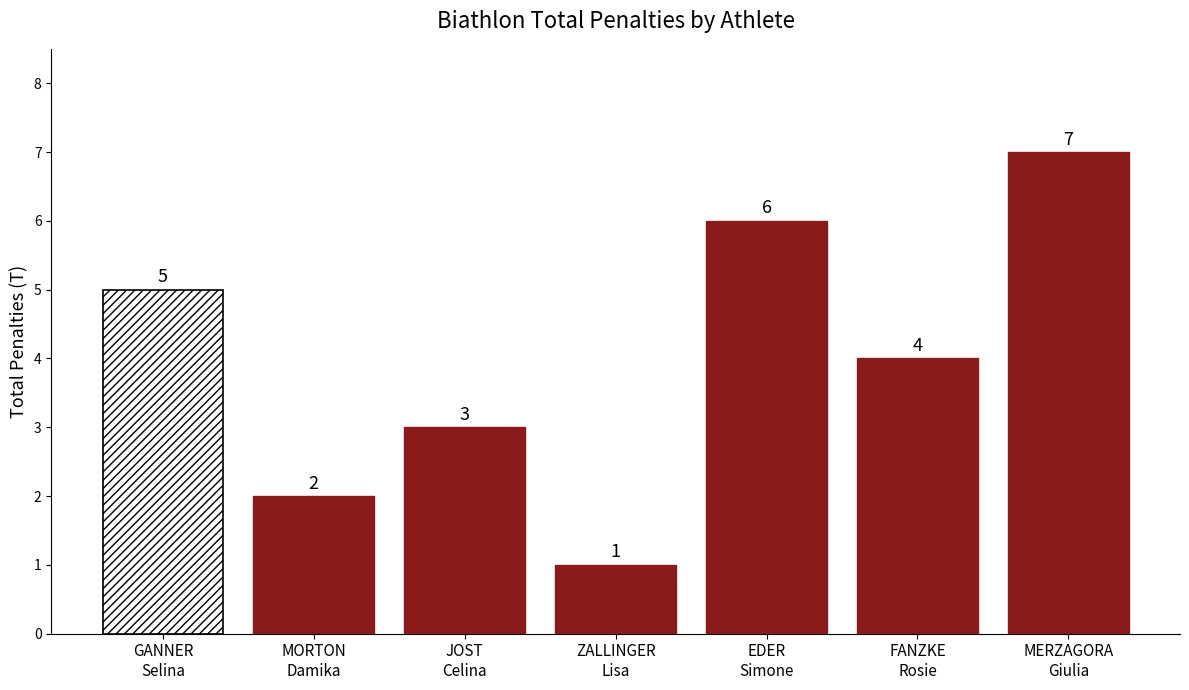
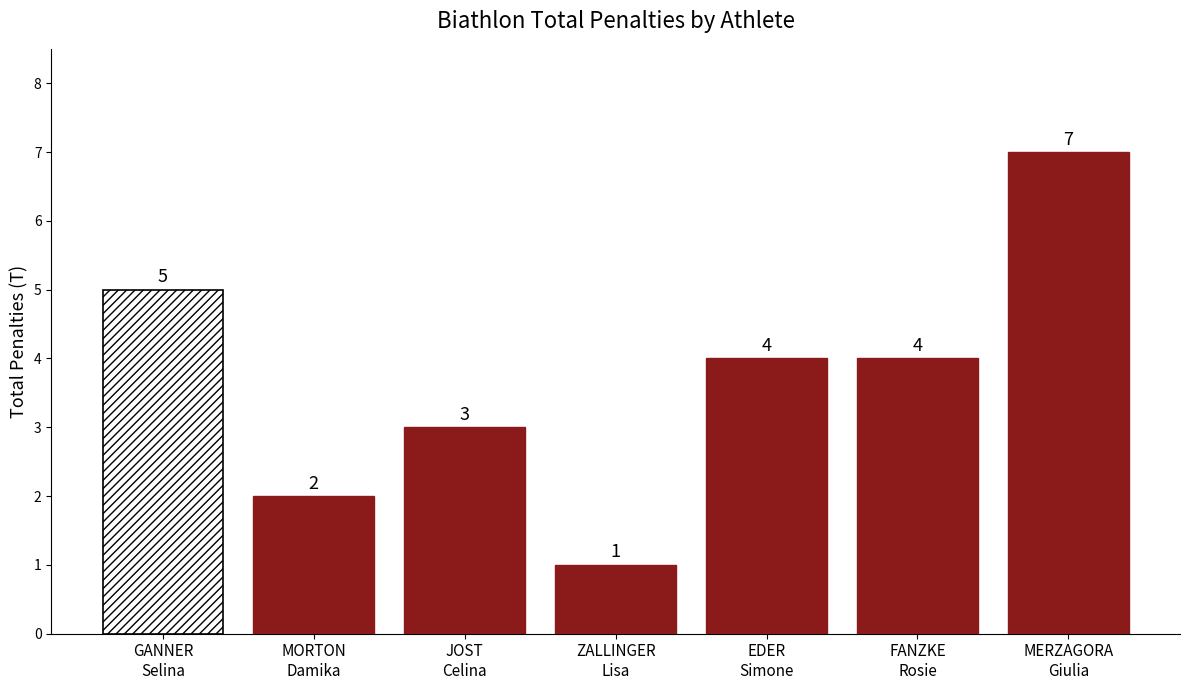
  {
    "GANNER Selina": 5,
    "MORTON Damika": 2,
    "JOST Celina": 3,
    "ZALLINGER Lisa": 1,
-   "EDER Simone": 6,
+   "EDER Simone": 4,
    "FANZKE Rosie": 4,
    "MERZAGORA Giulia": 7
  }
